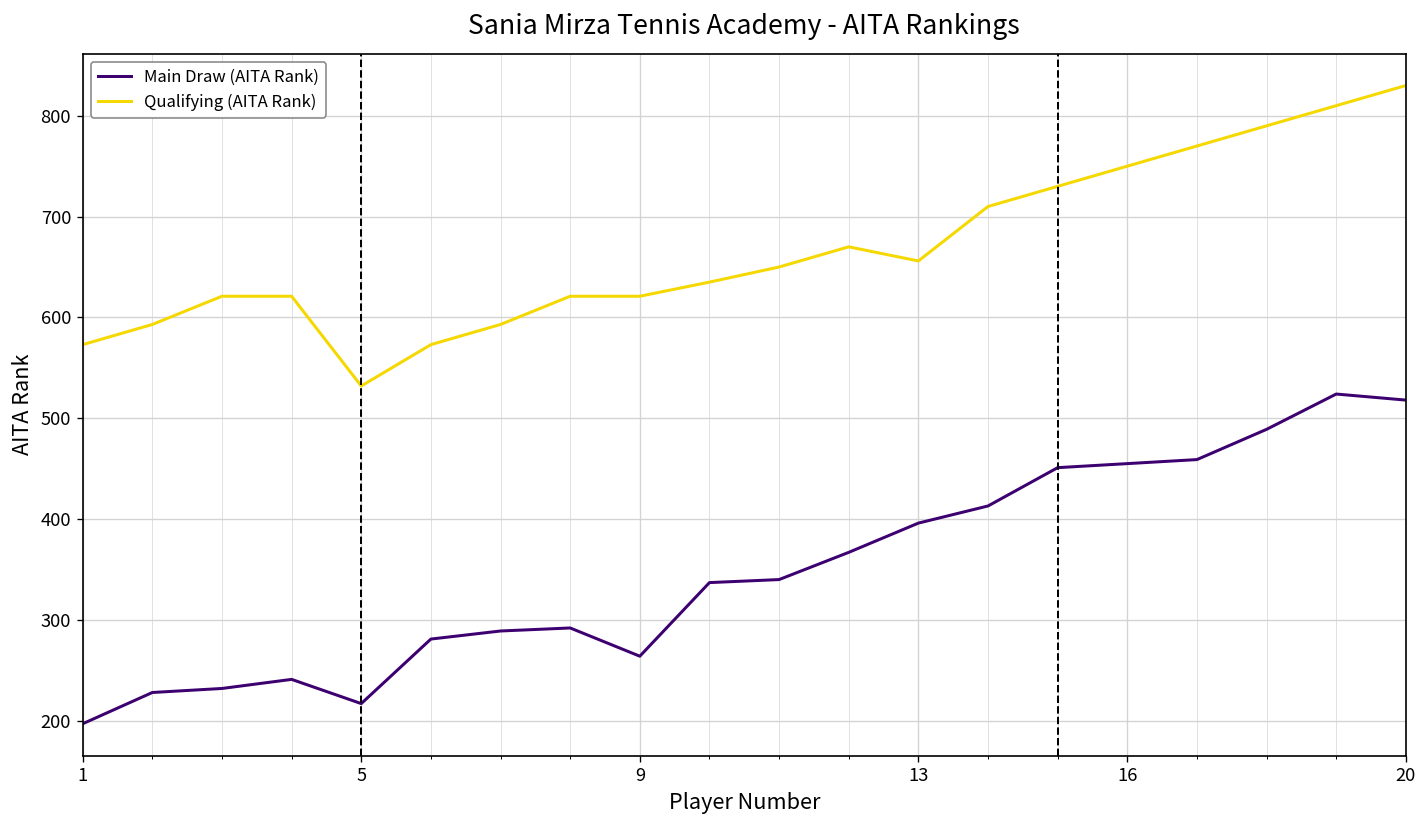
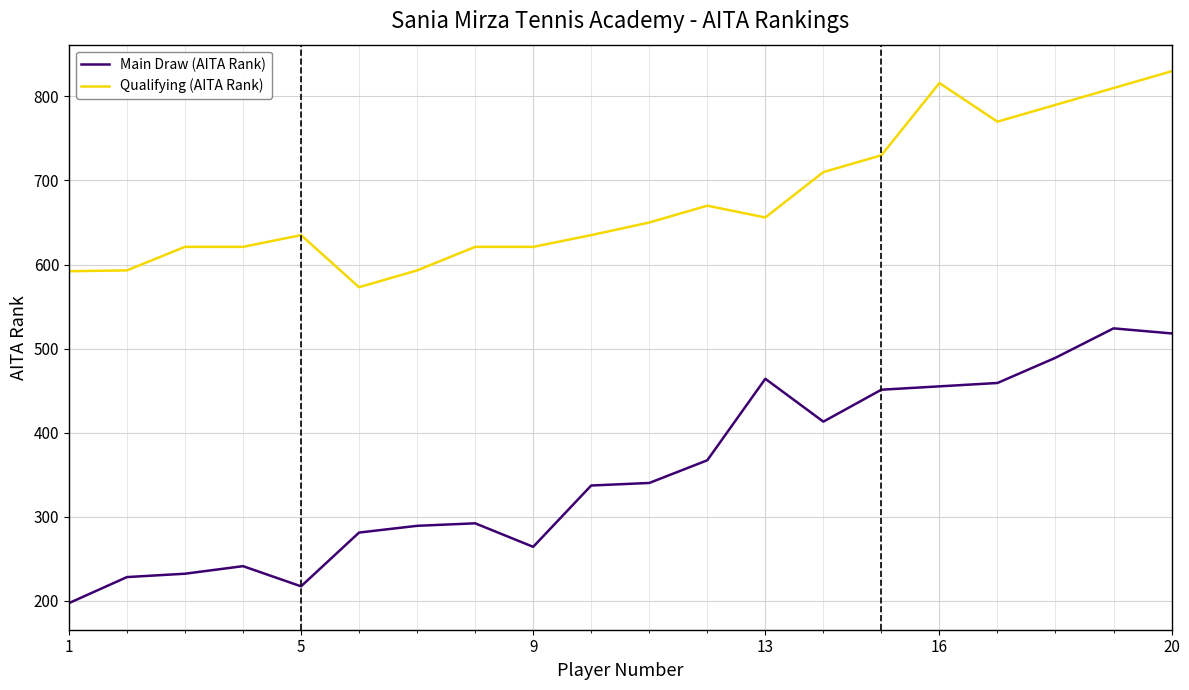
  {
    "Main Draw (AITA Rank)": {
      "1": 200,
      "5": 220,
      "9": 260,
-     "13": 400,
+     "13": 460,
      "16": 460,
      "20": 520
    },
    "Qualifying (AITA Rank)": {
-     "1": 570,
-     "5": 530,
+     "1": 590,
+     "5": 640,
      "9": 620,
      "13": 660,
-     "16": 750,
+     "16": 820,
      "20": 830
    }
  }
